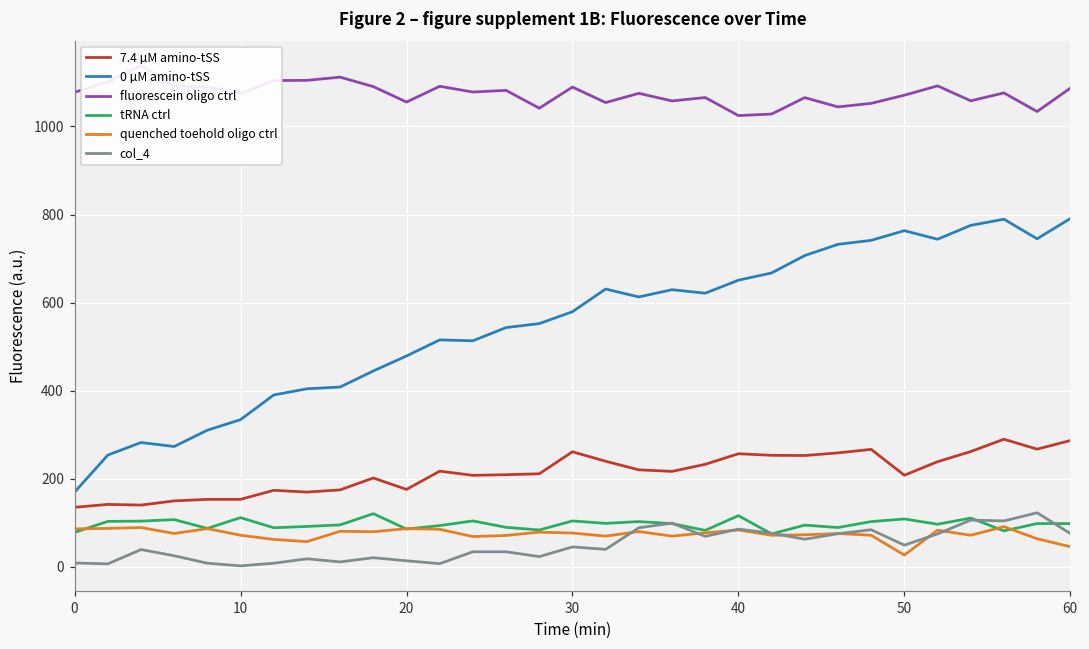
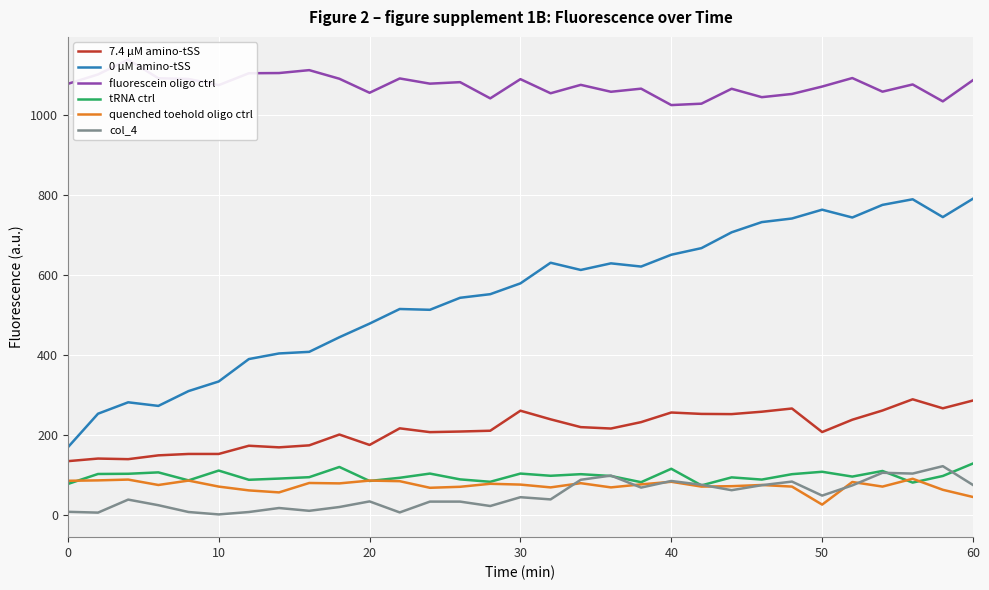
  {
    "7.4 µM amino-tSS": {
      "0": 140,
      "10": 150,
      "20": 180,
      "30": 260,
      "40": 260,
      "50": 210,
      "60": 290
    },
    "0 µM amino-tSS": {
      "0": 170,
      "10": 330,
      "20": 480,
      "30": 580,
      "40": 650,
      "50": 760,
      "60": 790
    },
    "fluorescein oligo ctrl": {
      "0": 1080,
      "20": 1060,
      "30": 1090,
      "40": 1020,
      "50": 1070,
      "60": 1090
    },
    "tRNA ctrl": {
      "0": 80,
      "10": 110,
      "30": 100,
      "40": 120,
      "50": 110,
-     "60": 100
+     "60": 130
    },
    "quenched toehold oligo ctrl": {
      "0": 90,
      "10": 70,
      "30": 80,
      "50": 30,
      "60": 50
    },
    "col_4": {
      "0": 10,
      "10": 0,
-     "20": 10,
+     "20": 40,
      "30": 50,
      "50": 50,
      "60": 80
    }
  }
